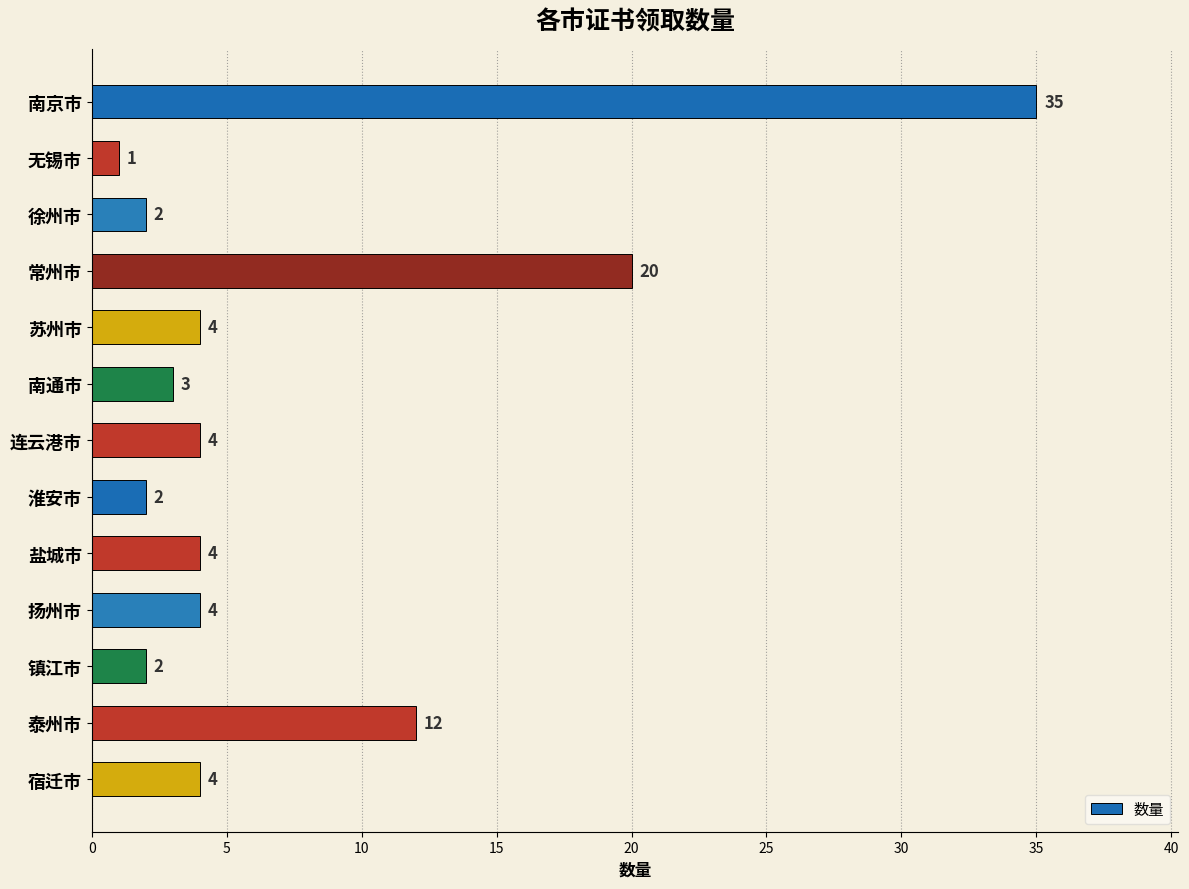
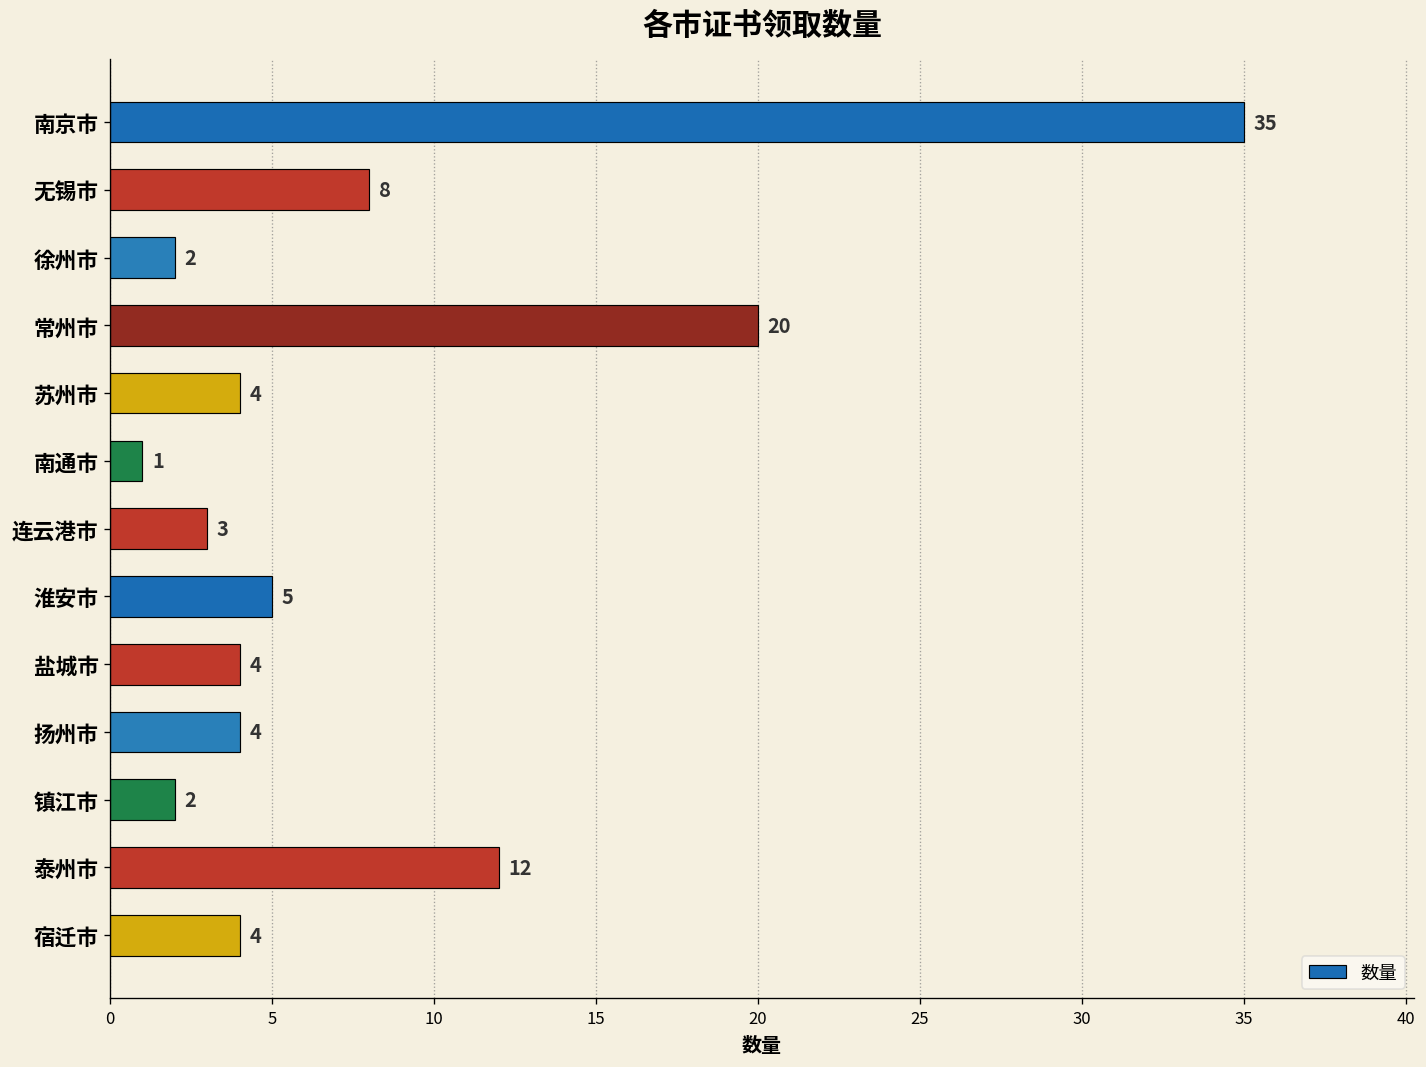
  {
    "南京市": 35,
-   "无锡市": 1,
+   "无锡市": 8,
    "徐州市": 2,
    "常州市": 20,
    "苏州市": 4,
-   "南通市": 3,
-   "连云港市": 4,
-   "淮安市": 2,
+   "南通市": 1,
+   "连云港市": 3,
+   "淮安市": 5,
    "盐城市": 4,
    "扬州市": 4,
    "镇江市": 2,
    "泰州市": 12,
    "宿迁市": 4
  }
